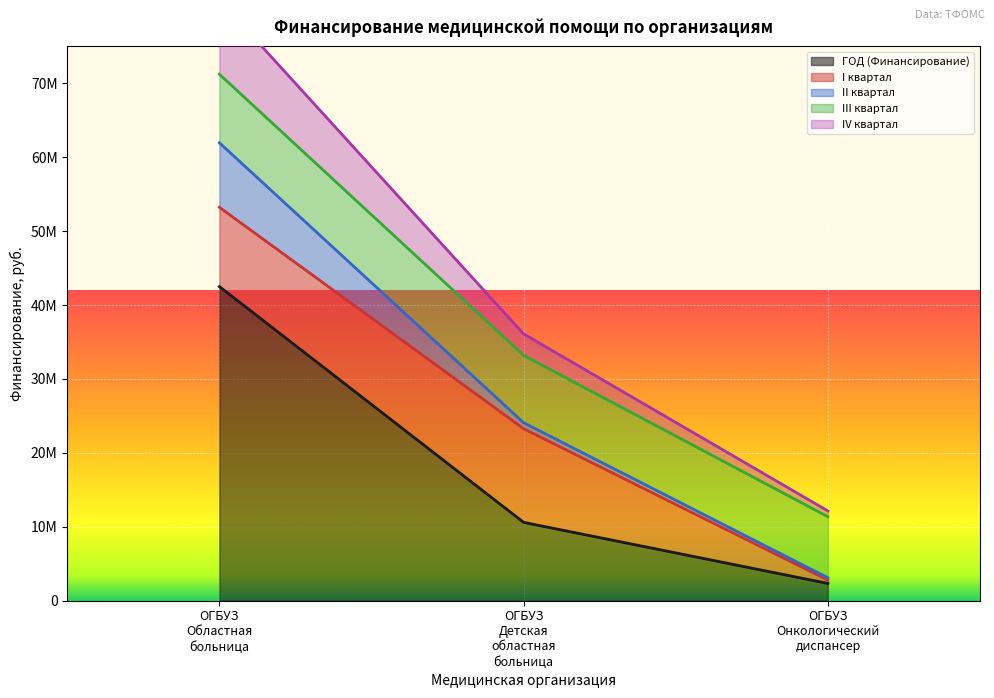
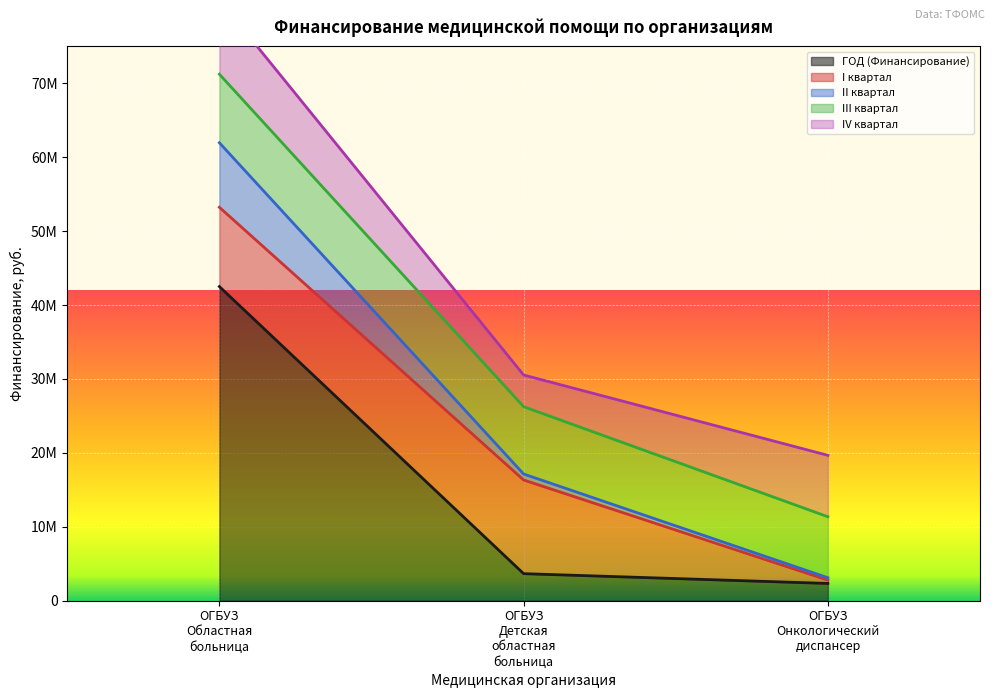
  {
    "ГОД (Финансирование)": {
      "ОГБУЗ Областная больница": 43000000,
-     "ОГБУЗ Детская областная больница": 11000000,
+     "ОГБУЗ Детская областная больница": 4000000,
      "ОГБУЗ Онкологический диспансер": 2000000
    },
    "I квартал": {
      "ОГБУЗ Областная больница": 11000000,
      "ОГБУЗ Детская областная больница": 13000000
    },
    "II квартал": {
      "ОГБУЗ Областная больница": 9000000,
      "ОГБУЗ Детская областная больница": 1000000
    },
    "III квартал": {
      "ОГБУЗ Областная больница": 9000000,
      "ОГБУЗ Детская областная больница": 9000000,
      "ОГБУЗ Онкологический диспансер": 8000000
    },
    "IV квартал": {
-     "ОГБУЗ Детская областная больница": 3000000,
-     "ОГБУЗ Онкологический диспансер": 1000000
+     "ОГБУЗ Детская областная больница": 4000000,
+     "ОГБУЗ Онкологический диспансер": 8000000
    }
  }
